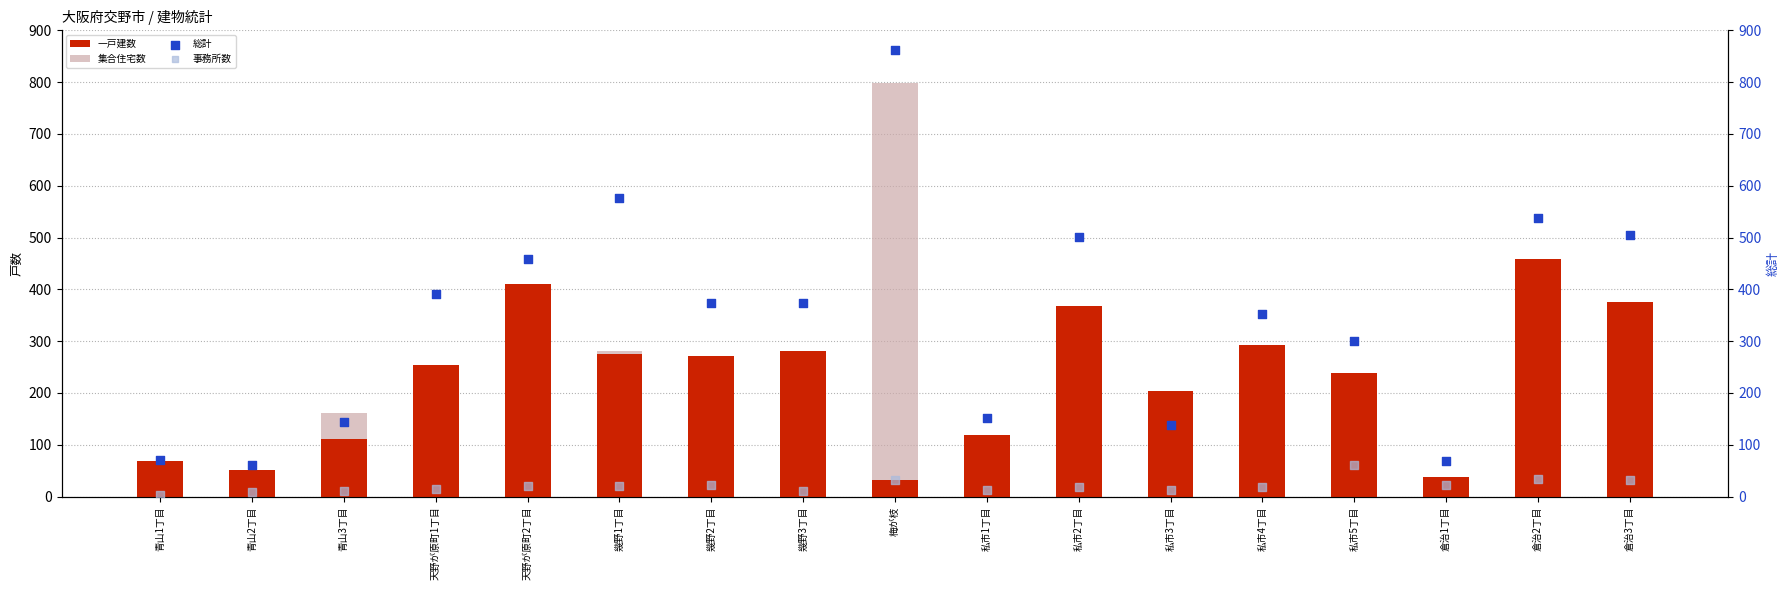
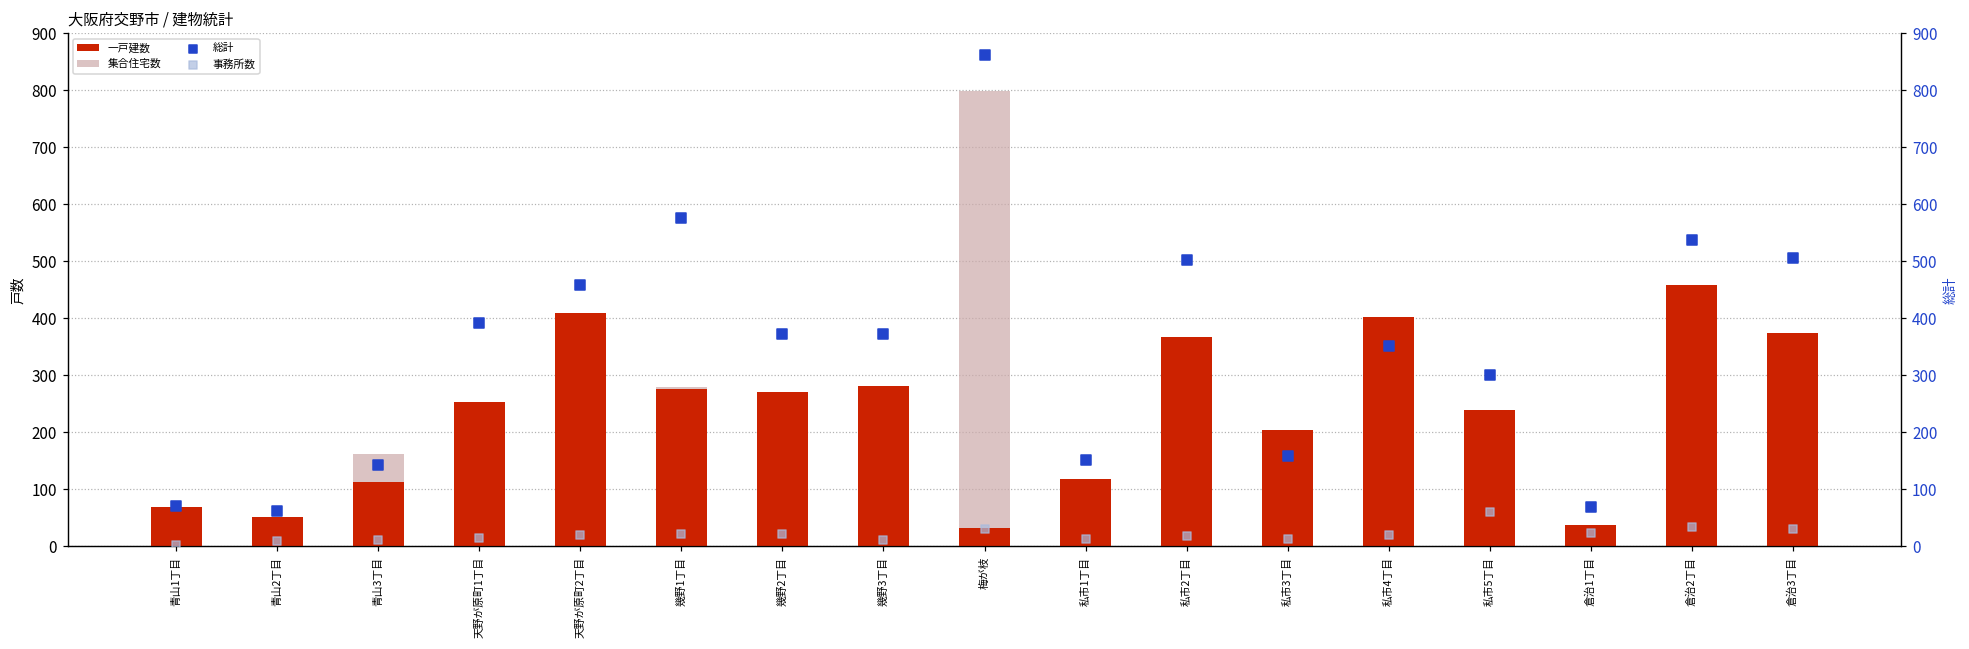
  {
    "一戸建数": {
      "青山1丁目": 70,
      "青山2丁目": 50,
      "天野が原町1丁目": 250,
      "天野が原町2丁目": 410,
      "幾野2丁目": 270,
      "幾野3丁目": 280,
      "私市1丁目": 120,
      "私市2丁目": 370,
      "私市3丁目": 200,
-     "私市4丁目": 290,
+     "私市4丁目": 400,
      "私市5丁目": 240,
      "倉治1丁目": 40,
      "倉治2丁目": 460,
      "倉治3丁目": 380
    },
    "集合住宅数": {
      "青山1丁目": 0,
      "青山2丁目": 0,
      "青山3丁目": 160,
      "幾野1丁目": 280,
      "梅が枝": 800
    },
    "総計": {
-     "私市3丁目": 140
+     "私市3丁目": 160
    }
  }
